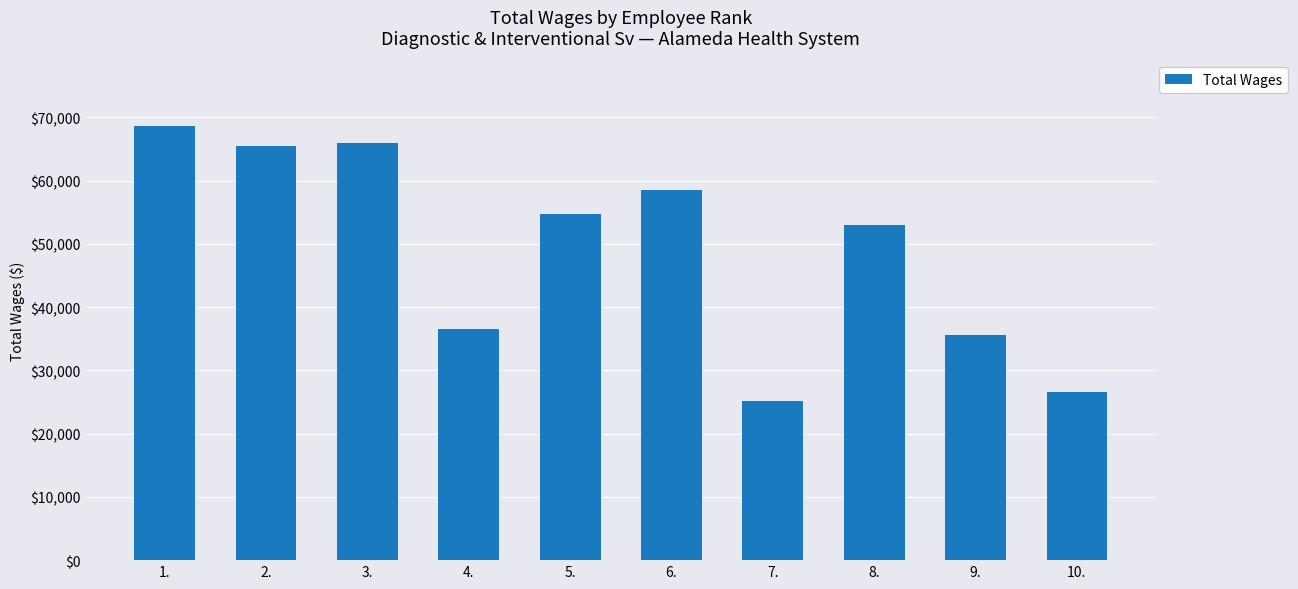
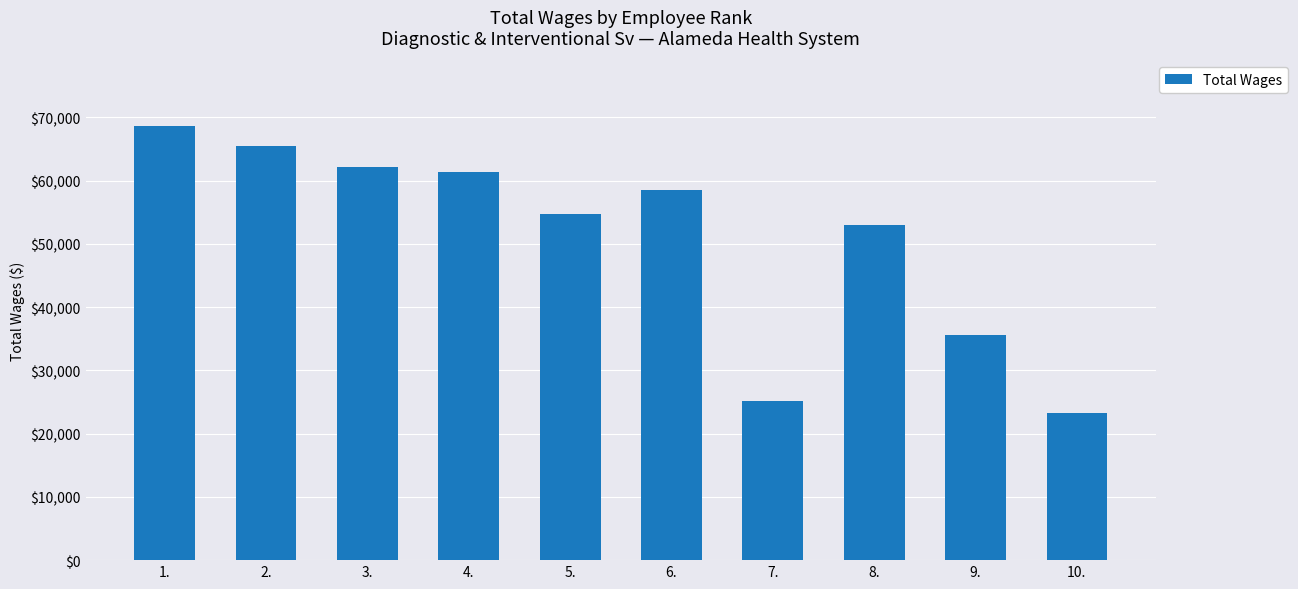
  {
    "1.": "$69,000",
    "2.": "$65,000",
-   "3.": "$66,000",
-   "4.": "$37,000",
+   "3.": "$62,000",
+   "4.": "$61,000",
    "5.": "$55,000",
    "6.": "$59,000",
    "7.": "$25,000",
    "8.": "$53,000",
    "9.": "$36,000",
-   "10.": "$27,000"
+   "10.": "$23,000"
  }
